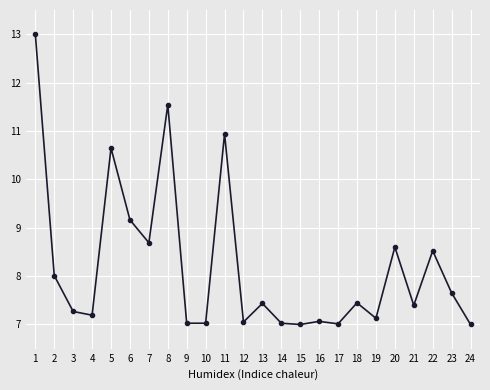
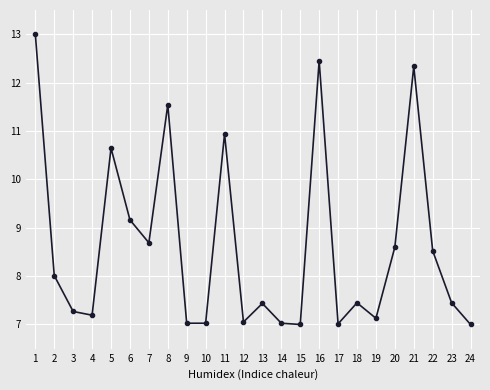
  {
    "1": 13.0,
    "2": 8.0,
    "3": 7.3,
    "4": 7.2,
    "5": 10.6,
    "6": 9.2,
    "7": 8.7,
    "8": 11.5,
    "9": 7.0,
    "10": 7.0,
    "11": 10.9,
    "12": 7.1,
    "13": 7.4,
    "14": 7.0,
    "15": 7.0,
-   "16": 7.1,
+   "16": 12.4,
    "17": 7.0,
    "18": 7.4,
    "19": 7.1,
    "20": 8.6,
-   "21": 7.4,
+   "21": 12.3,
    "22": 8.5,
-   "23": 7.7,
+   "23": 7.4,
    "24": 7.0
  }
